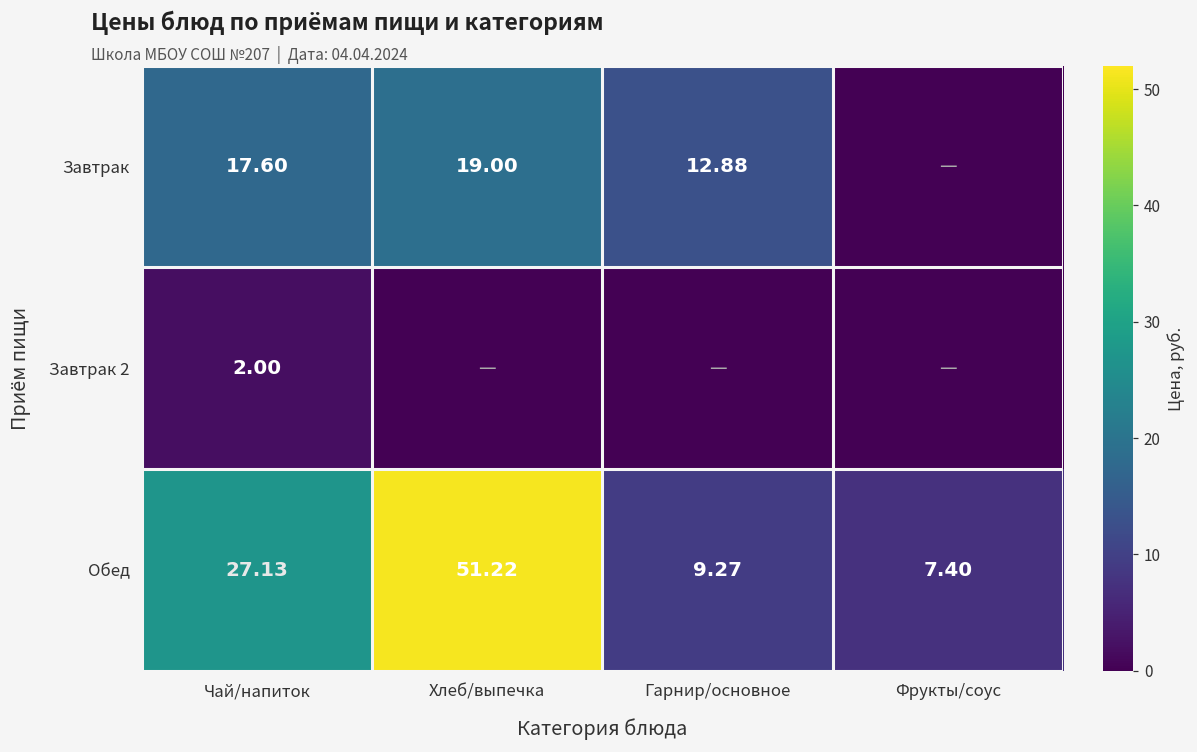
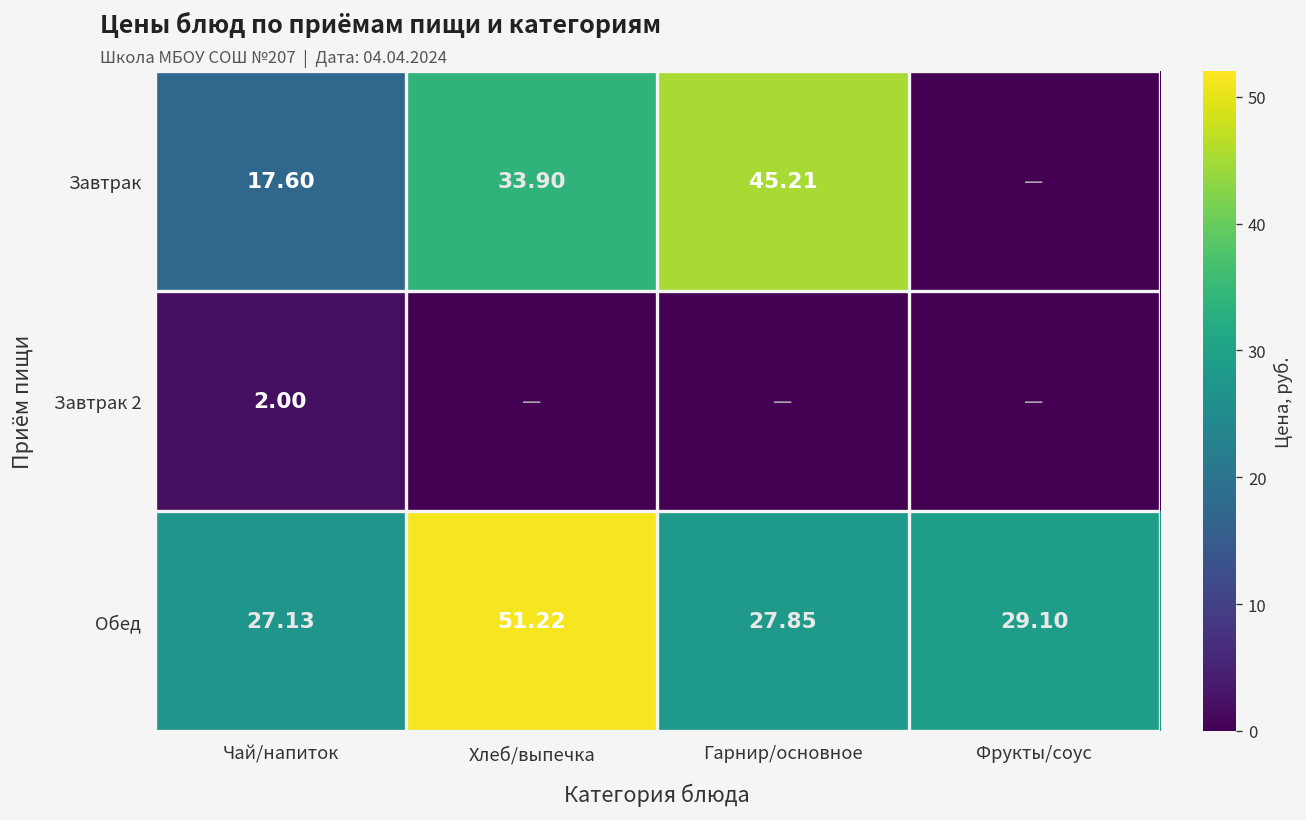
  {
    "Завтрак": {
      "Чай/напиток": 17.60,
-     "Хлеб/выпечка": 19.00,
-     "Гарнир/основное": 12.88
+     "Хлеб/выпечка": 33.90,
+     "Гарнир/основное": 45.21
    },
    "Завтрак 2": {
      "Чай/напиток": 2.00
    },
    "Обед": {
      "Чай/напиток": 27.13,
      "Хлеб/выпечка": 51.22,
-     "Гарнир/основное": 9.27,
-     "Фрукты/соус": 7.40
+     "Гарнир/основное": 27.85,
+     "Фрукты/соус": 29.10
    }
  }
